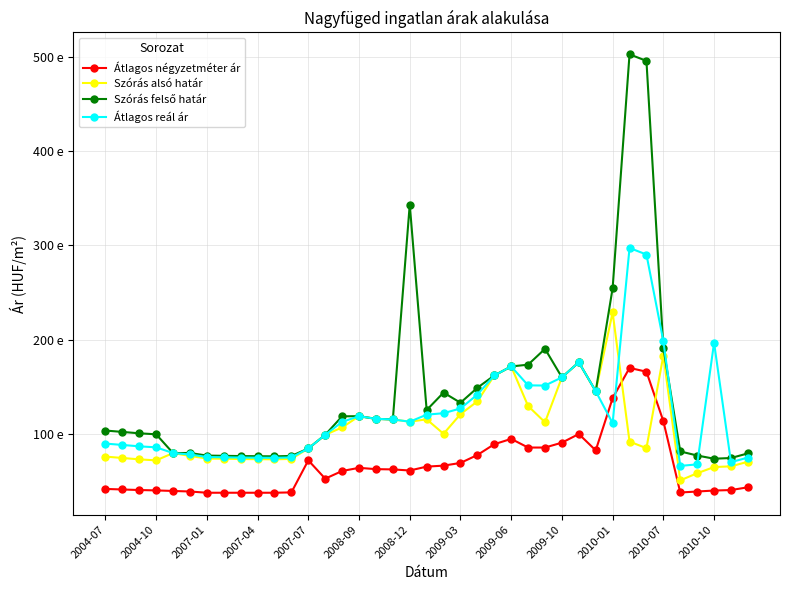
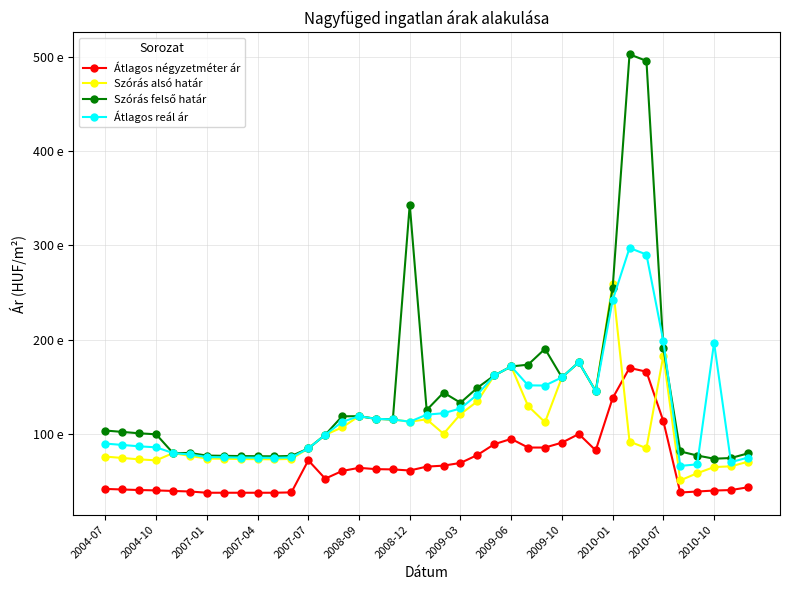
  {
    "Átlagos négyzetméter ár": {
      "2004-07": "40 e",
      "2004-10": "40 e",
      "2007-01": "40 e",
      "2007-04": "40 e",
      "2007-07": "70 e",
      "2008-09": "60 e",
      "2008-12": "60 e",
      "2009-03": "70 e",
      "2009-06": "90 e",
      "2009-10": "90 e",
      "2010-01": "140 e",
      "2010-07": "110 e",
      "2010-10": "40 e"
    },
    "Szórás alsó határ": {
      "2004-07": "80 e",
      "2004-10": "70 e",
      "2009-03": "120 e",
-     "2010-01": "230 e",
+     "2010-01": "260 e",
      "2010-07": "180 e",
      "2010-10": "60 e"
    },
    "Szórás felső határ": {
      "2004-07": "100 e",
      "2004-10": "100 e",
      "2008-12": "340 e",
      "2009-03": "130 e",
      "2010-01": "250 e",
      "2010-07": "190 e",
      "2010-10": "70 e"
    },
    "Átlagos reál ár": {
      "2004-07": "90 e",
      "2004-10": "90 e",
      "2009-03": "130 e",
-     "2010-01": "110 e",
+     "2010-01": "240 e",
      "2010-07": "200 e",
      "2010-10": "200 e"
    }
  }
